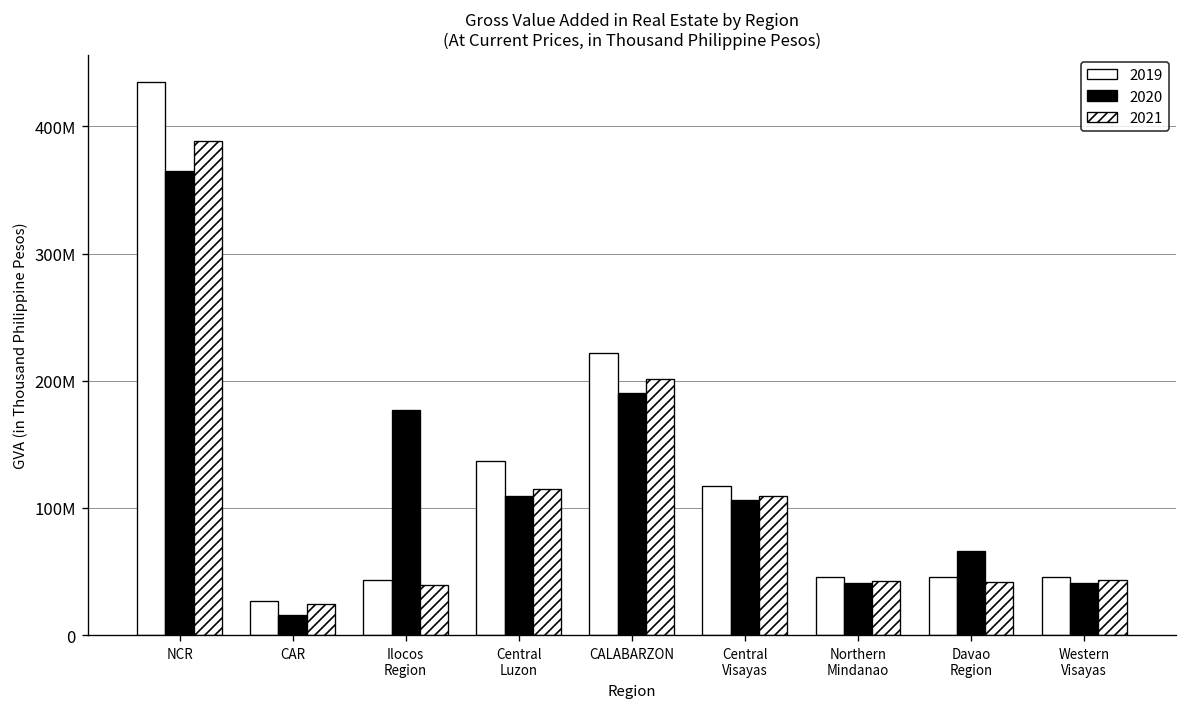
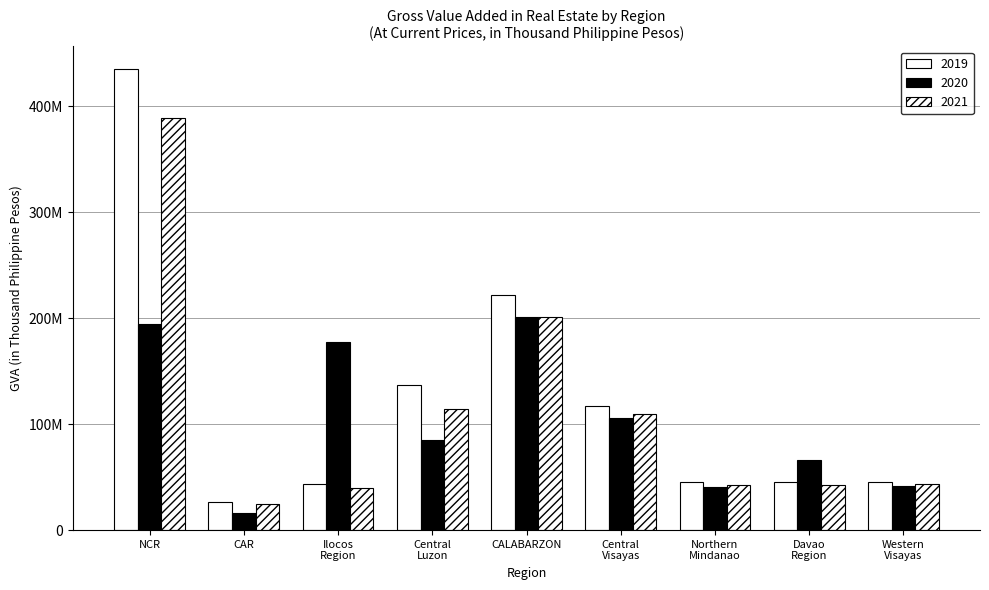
  {
    "2020": {
-     "NCR": 365000000,
+     "NCR": 194000000,
      "CAR": 16000000,
      "Ilocos Region": 177000000,
-     "Central Luzon": 110000000,
-     "CALABARZON": 191000000,
+     "Central Luzon": 85000000,
+     "CALABARZON": 201000000,
      "Central Visayas": 106000000,
      "Northern Mindanao": 41000000,
      "Davao Region": 66000000,
      "Western Visayas": 41000000
    }
  }
